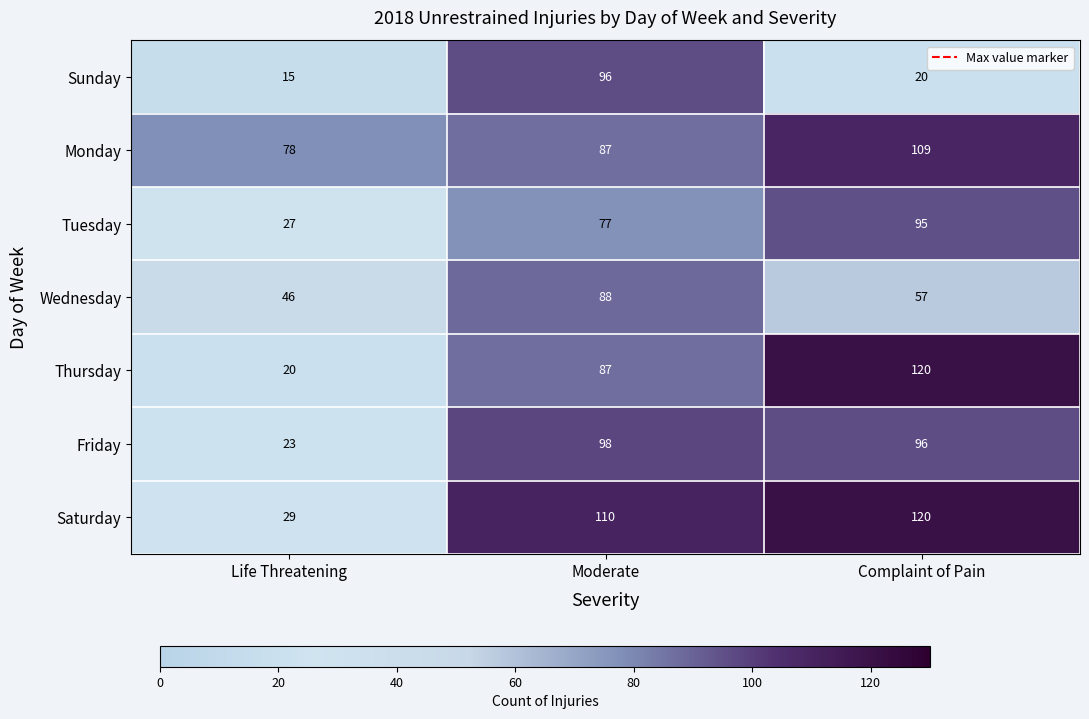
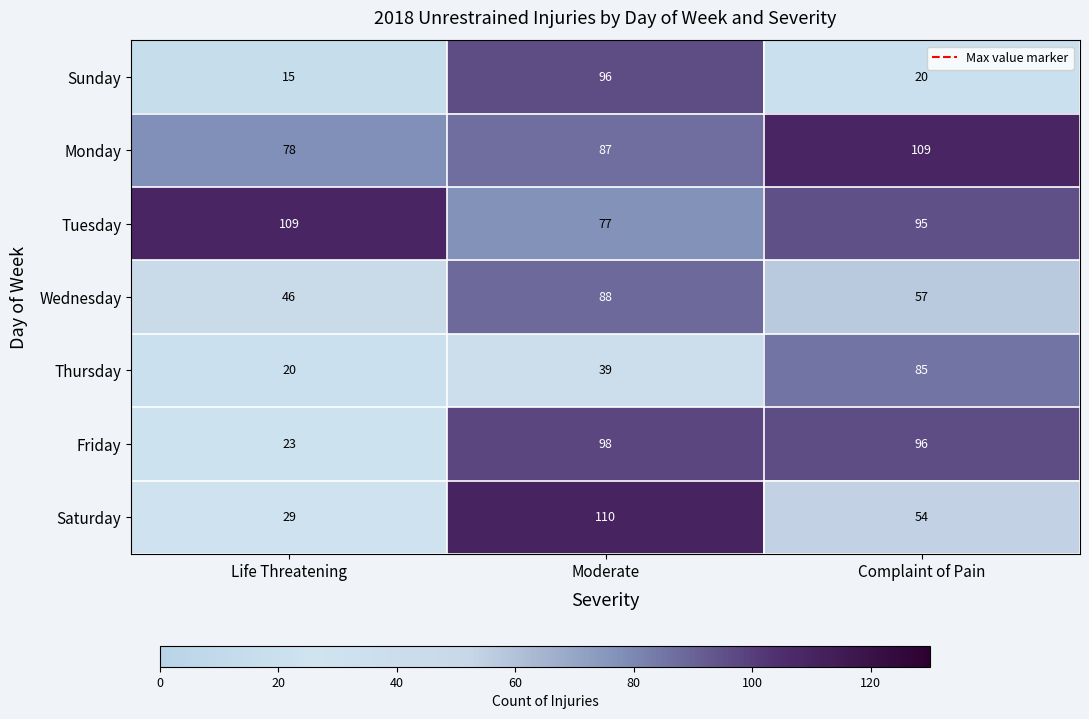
  {
    "Sunday": {
      "Life Threatening": 15,
      "Moderate": 96,
      "Complaint of Pain": 20
    },
    "Monday": {
      "Life Threatening": 78,
      "Moderate": 87,
      "Complaint of Pain": 109
    },
    "Tuesday": {
-     "Life Threatening": 27,
+     "Life Threatening": 109,
      "Moderate": 77,
      "Complaint of Pain": 95
    },
    "Wednesday": {
      "Life Threatening": 46,
      "Moderate": 88,
      "Complaint of Pain": 57
    },
    "Thursday": {
      "Life Threatening": 20,
-     "Moderate": 87,
-     "Complaint of Pain": 120
+     "Moderate": 39,
+     "Complaint of Pain": 85
    },
    "Friday": {
      "Life Threatening": 23,
      "Moderate": 98,
      "Complaint of Pain": 96
    },
    "Saturday": {
      "Life Threatening": 29,
      "Moderate": 110,
-     "Complaint of Pain": 120
+     "Complaint of Pain": 54
    }
  }
